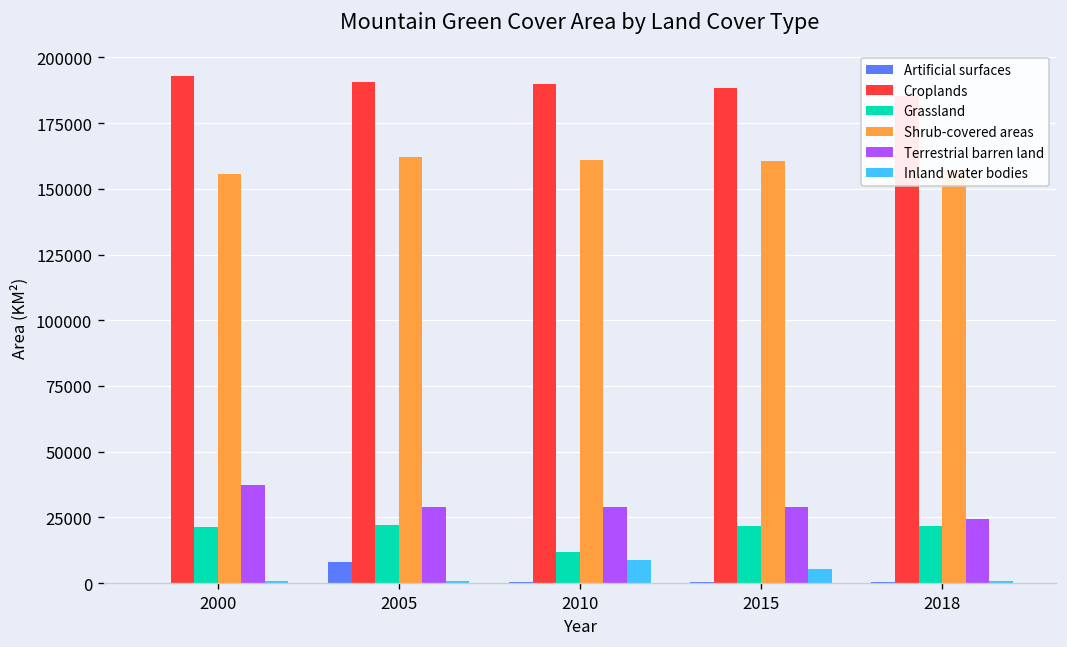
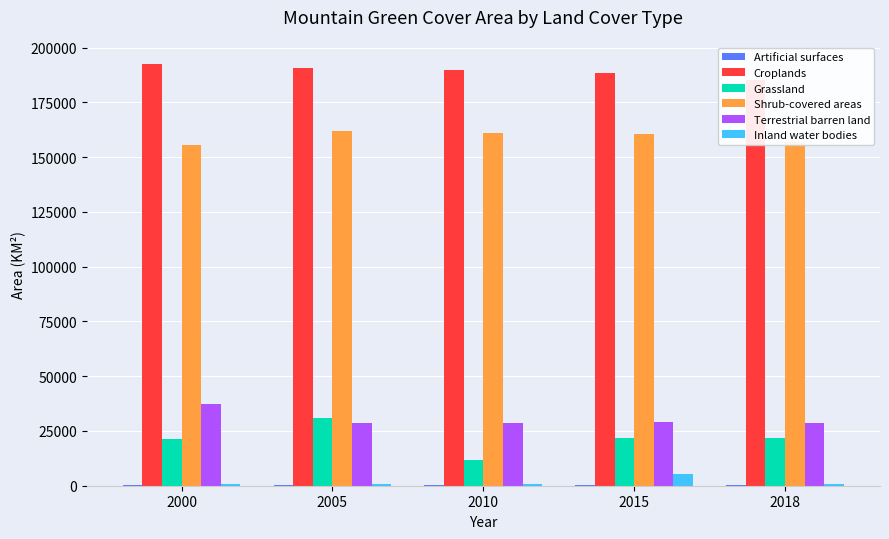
  {
    "Artificial surfaces": {
-     "2005": 8000
+     "2005": 0
    },
    "Croplands": {
      "2000": 193000,
      "2005": 191000,
      "2010": 190000,
      "2015": 188000
    },
    "Grassland": {
      "2000": 21000,
-     "2005": 22000,
+     "2005": 31000,
      "2010": 12000,
      "2015": 22000,
      "2018": 22000
    },
    "Shrub-covered areas": {
      "2000": 156000,
      "2005": 162000,
      "2010": 161000,
      "2015": 161000
    },
    "Terrestrial barren land": {
      "2000": 37000,
      "2005": 29000,
      "2010": 29000,
      "2015": 29000,
-     "2018": 25000
+     "2018": 28000
    },
    "Inland water bodies": {
-     "2010": 9000,
+     "2010": 1000,
      "2015": 5000
    }
  }
